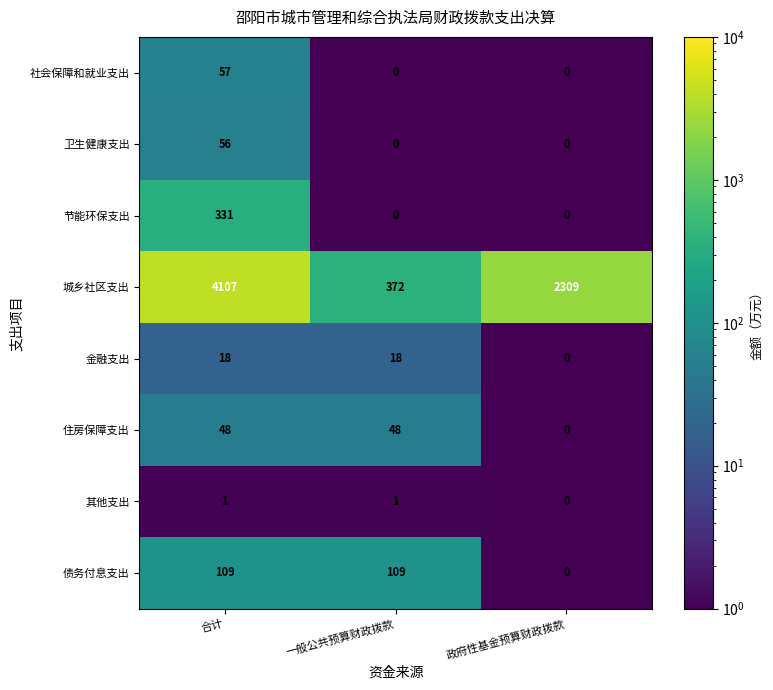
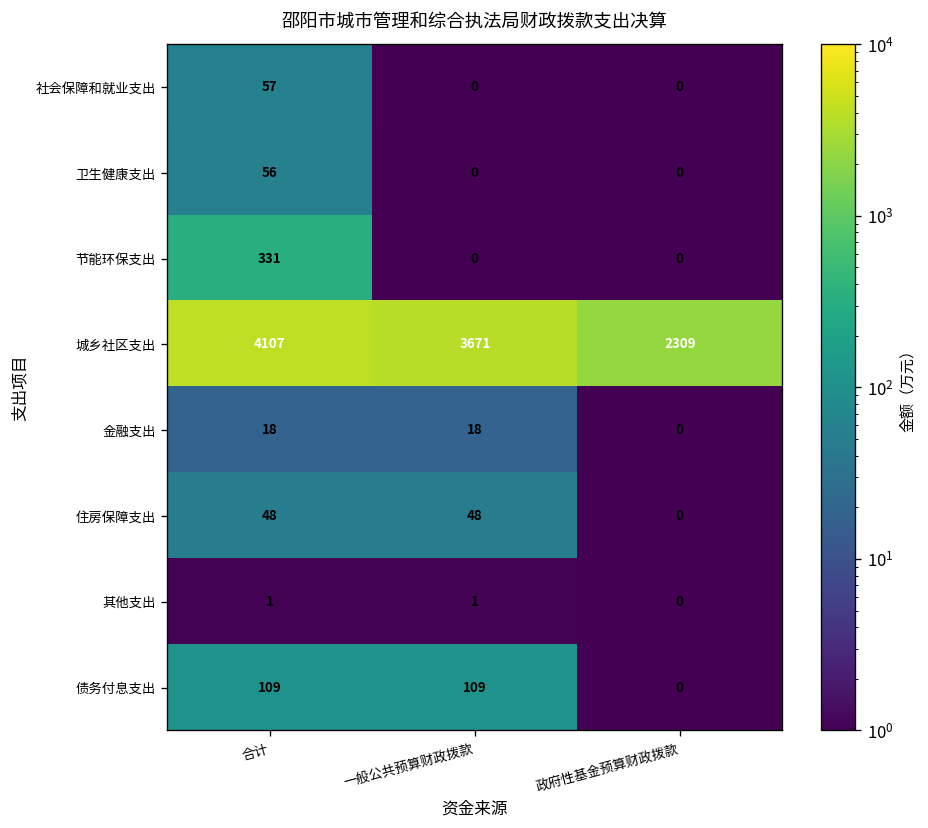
  {
    "社会保障和就业支出": {
      "合计": 57,
      "一般公共预算财政拨款": 0,
      "政府性基金预算财政拨款": 0
    },
    "卫生健康支出": {
      "合计": 56,
      "一般公共预算财政拨款": 0,
      "政府性基金预算财政拨款": 0
    },
    "节能环保支出": {
      "合计": 331,
      "一般公共预算财政拨款": 0,
      "政府性基金预算财政拨款": 0
    },
    "城乡社区支出": {
      "合计": 4107,
-     "一般公共预算财政拨款": 372,
+     "一般公共预算财政拨款": 3671,
      "政府性基金预算财政拨款": 2309
    },
    "金融支出": {
      "合计": 18,
      "一般公共预算财政拨款": 18,
      "政府性基金预算财政拨款": 0
    },
    "住房保障支出": {
      "合计": 48,
      "一般公共预算财政拨款": 48,
      "政府性基金预算财政拨款": 0
    },
    "其他支出": {
      "合计": 1,
      "一般公共预算财政拨款": 1,
      "政府性基金预算财政拨款": 0
    },
    "债务付息支出": {
      "合计": 109,
      "一般公共预算财政拨款": 109,
      "政府性基金预算财政拨款": 0
    }
  }
